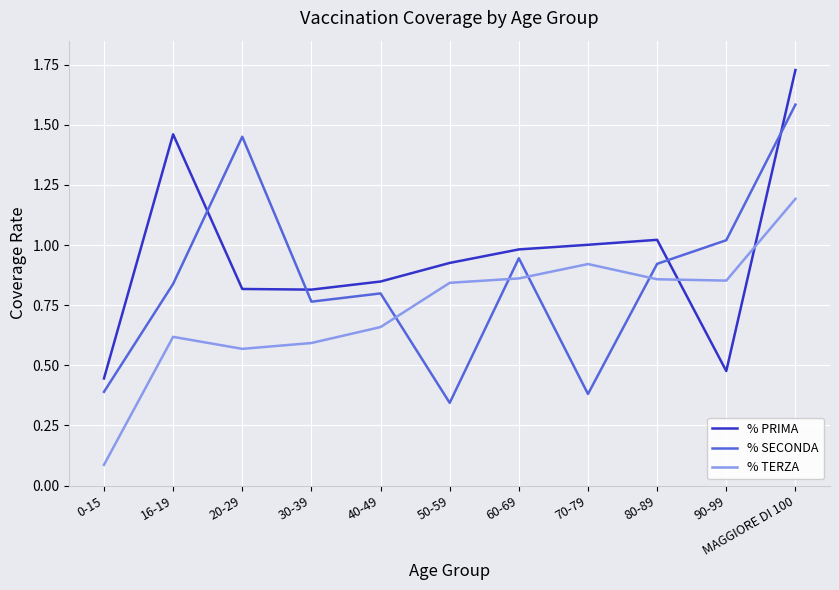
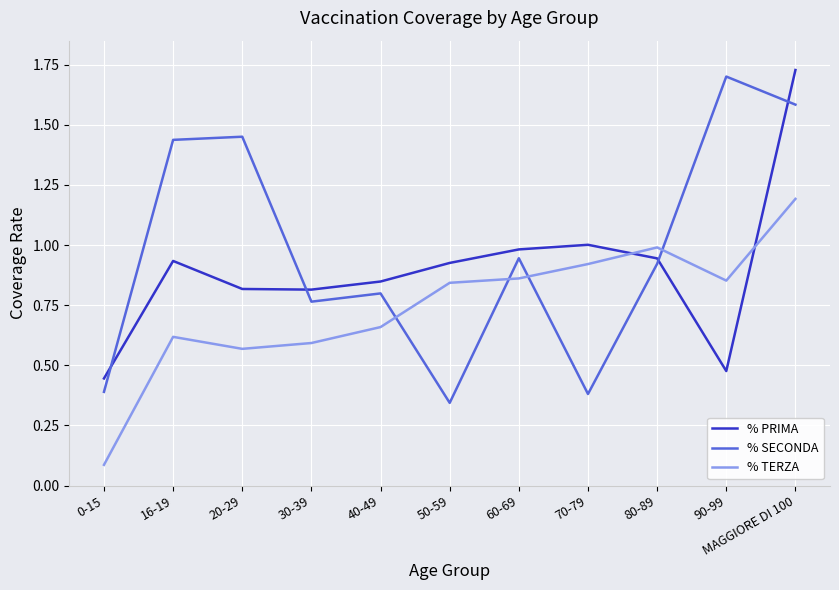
  {
    "% PRIMA": {
      "0-15": 0.45,
-     "16-19": 1.46,
+     "16-19": 0.93,
      "20-29": 0.82,
      "30-39": 0.81,
      "40-49": 0.85,
      "50-59": 0.93,
      "60-69": 0.98,
      "70-79": 1.00,
-     "80-89": 1.02,
+     "80-89": 0.94,
      "90-99": 0.48,
      "MAGGIORE DI 100": 1.73
    },
    "% SECONDA": {
      "0-15": 0.39,
-     "16-19": 0.84,
+     "16-19": 1.44,
      "20-29": 1.45,
      "30-39": 0.76,
      "40-49": 0.80,
      "50-59": 0.34,
      "60-69": 0.95,
      "70-79": 0.38,
      "80-89": 0.92,
-     "90-99": 1.02,
+     "90-99": 1.70,
      "MAGGIORE DI 100": 1.58
    },
    "% TERZA": {
      "0-15": 0.09,
      "16-19": 0.62,
      "20-29": 0.57,
      "30-39": 0.59,
      "40-49": 0.66,
      "50-59": 0.84,
      "60-69": 0.86,
      "70-79": 0.92,
-     "80-89": 0.86,
+     "80-89": 0.99,
      "90-99": 0.85,
      "MAGGIORE DI 100": 1.19
    }
  }
